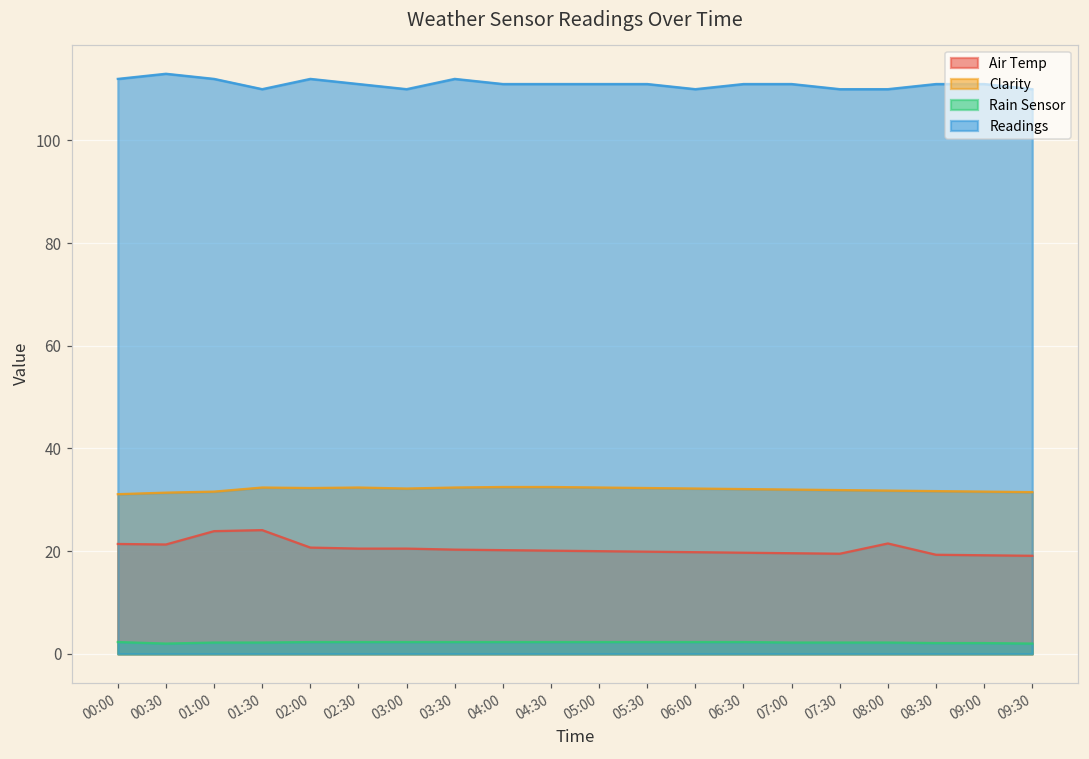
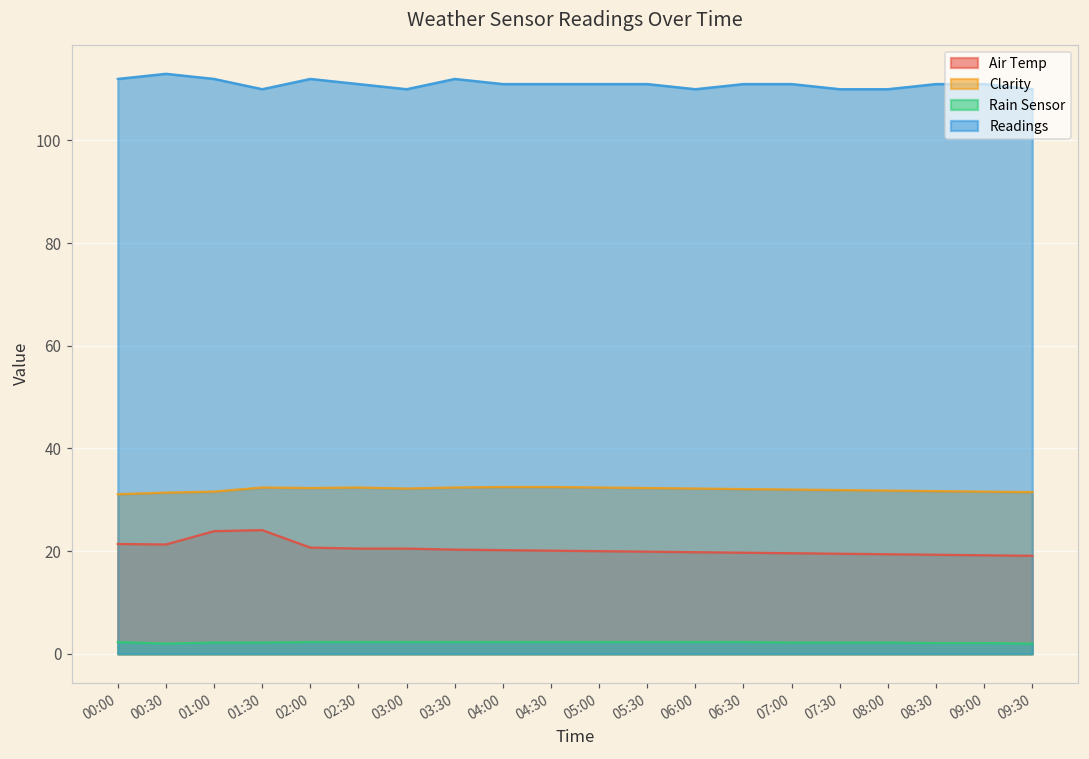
  {
    "Air Temp": {
      "00:00": 21,
      "00:30": 21,
      "01:00": 24,
      "01:30": 24,
      "02:00": 21,
      "02:30": 21,
      "03:00": 21,
      "03:30": 20,
      "04:00": 20,
      "04:30": 20,
      "05:00": 20,
      "05:30": 20,
      "06:00": 20,
      "06:30": 20,
      "07:00": 20,
      "07:30": 20,
-     "08:00": 22,
+     "08:00": 19,
      "08:30": 19,
      "09:00": 19,
      "09:30": 19
    },
    "Clarity": {
      "00:00": 31,
      "00:30": 31,
      "01:00": 32,
      "01:30": 32,
      "02:00": 32,
      "02:30": 32,
      "03:00": 32,
      "03:30": 32,
      "04:00": 33,
      "04:30": 33,
      "05:00": 32,
      "05:30": 32,
      "06:00": 32,
      "06:30": 32,
      "07:00": 32,
      "07:30": 32,
      "08:00": 32,
      "08:30": 32,
      "09:00": 32,
      "09:30": 32
    },
    "Rain Sensor": {
      "00:00": 2,
      "00:30": 2,
      "01:00": 2,
      "01:30": 2,
      "02:00": 2,
      "02:30": 2,
      "03:00": 2,
      "03:30": 2,
      "04:00": 2,
      "04:30": 2,
      "05:00": 2,
      "05:30": 2,
      "06:00": 2,
      "06:30": 2,
      "07:00": 2,
      "07:30": 2,
      "08:00": 2,
      "08:30": 2,
      "09:00": 2,
      "09:30": 2
    },
    "Readings": {
      "00:00": 112,
      "00:30": 113,
      "01:00": 112,
      "01:30": 110,
      "02:00": 112,
      "02:30": 111,
      "03:00": 110,
      "03:30": 112,
      "04:00": 111,
      "04:30": 111,
      "05:00": 111,
      "05:30": 111,
      "06:00": 110,
      "06:30": 111,
      "07:00": 111,
      "07:30": 110,
      "08:00": 110,
      "08:30": 111
    }
  }
